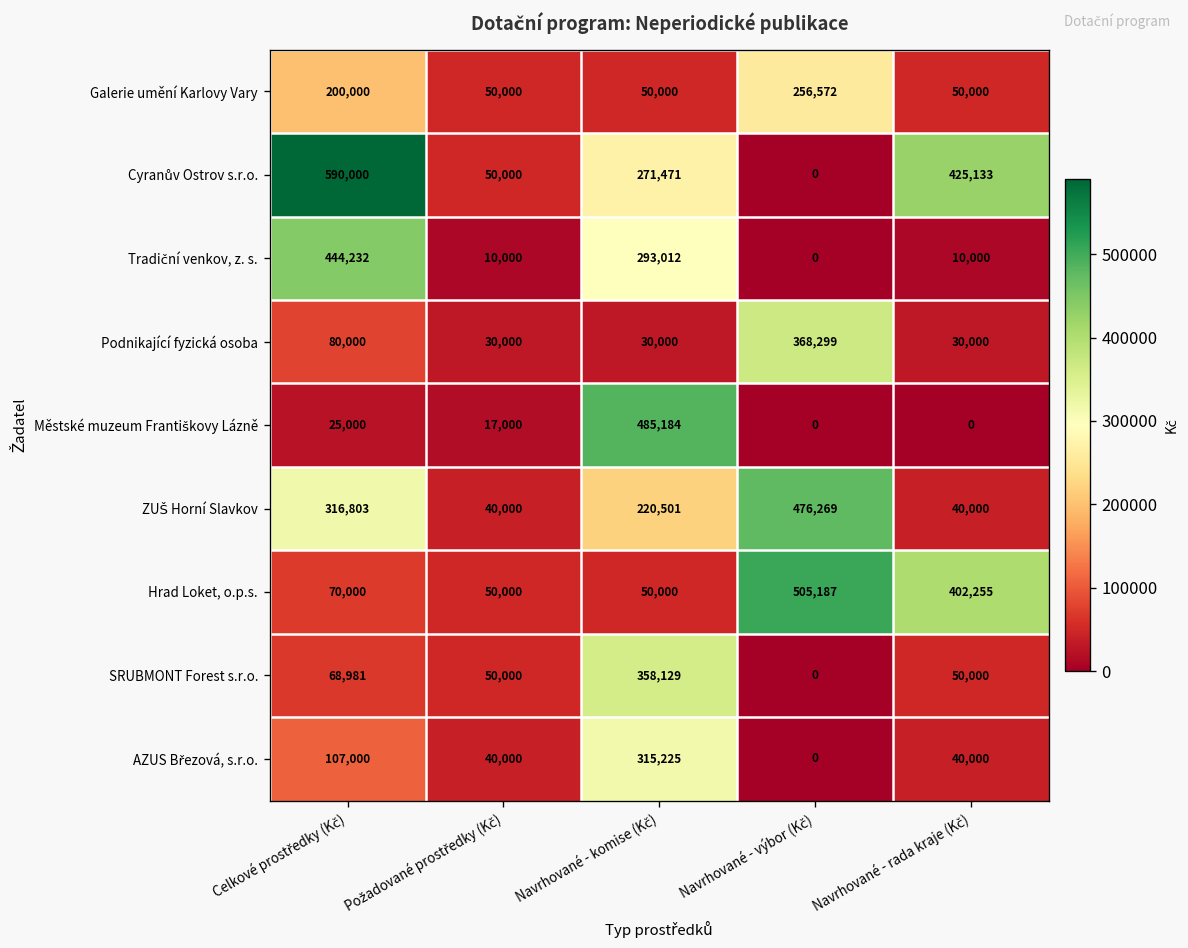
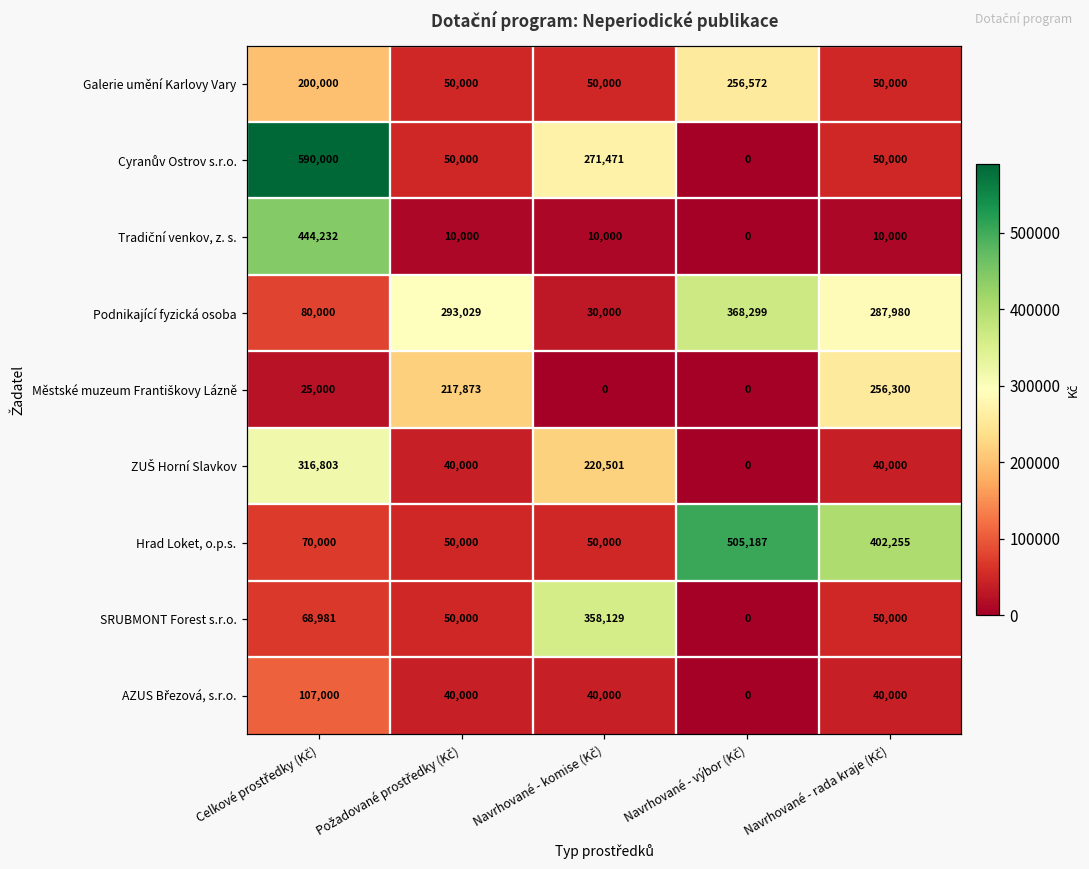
  {
    "Galerie umění Karlovy Vary": {
      "Celkové prostředky (Kč)": "200,000",
      "Požadované prostředky (Kč)": "50,000",
      "Navrhované - komise (Kč)": "50,000",
      "Navrhované - výbor (Kč)": "256,572",
      "Navrhované - rada kraje (Kč)": "50,000"
    },
    "Cyranův Ostrov s.r.o.": {
      "Celkové prostředky (Kč)": "590,000",
      "Požadované prostředky (Kč)": "50,000",
      "Navrhované - komise (Kč)": "271,471",
      "Navrhované - výbor (Kč)": "0",
-     "Navrhované - rada kraje (Kč)": "425,133"
+     "Navrhované - rada kraje (Kč)": "50,000"
    },
    "Tradiční venkov, z. s.": {
      "Celkové prostředky (Kč)": "444,232",
      "Požadované prostředky (Kč)": "10,000",
-     "Navrhované - komise (Kč)": "293,012",
+     "Navrhované - komise (Kč)": "10,000",
      "Navrhované - výbor (Kč)": "0",
      "Navrhované - rada kraje (Kč)": "10,000"
    },
    "Podnikající fyzická osoba": {
      "Celkové prostředky (Kč)": "80,000",
-     "Požadované prostředky (Kč)": "30,000",
+     "Požadované prostředky (Kč)": "293,029",
      "Navrhované - komise (Kč)": "30,000",
      "Navrhované - výbor (Kč)": "368,299",
-     "Navrhované - rada kraje (Kč)": "30,000"
+     "Navrhované - rada kraje (Kč)": "287,980"
    },
    "Městské muzeum Františkovy Lázně": {
      "Celkové prostředky (Kč)": "25,000",
-     "Požadované prostředky (Kč)": "17,000",
-     "Navrhované - komise (Kč)": "485,184",
+     "Požadované prostředky (Kč)": "217,873",
+     "Navrhované - komise (Kč)": "0",
      "Navrhované - výbor (Kč)": "0",
-     "Navrhované - rada kraje (Kč)": "0"
+     "Navrhované - rada kraje (Kč)": "256,300"
    },
    "ZUŠ Horní Slavkov": {
      "Celkové prostředky (Kč)": "316,803",
      "Požadované prostředky (Kč)": "40,000",
      "Navrhované - komise (Kč)": "220,501",
-     "Navrhované - výbor (Kč)": "476,269",
+     "Navrhované - výbor (Kč)": "0",
      "Navrhované - rada kraje (Kč)": "40,000"
    },
    "Hrad Loket, o.p.s.": {
      "Celkové prostředky (Kč)": "70,000",
      "Požadované prostředky (Kč)": "50,000",
      "Navrhované - komise (Kč)": "50,000",
      "Navrhované - výbor (Kč)": "505,187",
      "Navrhované - rada kraje (Kč)": "402,255"
    },
    "SRUBMONT Forest s.r.o.": {
      "Celkové prostředky (Kč)": "68,981",
      "Požadované prostředky (Kč)": "50,000",
      "Navrhované - komise (Kč)": "358,129",
      "Navrhované - výbor (Kč)": "0",
      "Navrhované - rada kraje (Kč)": "50,000"
    },
    "AZUS Březová, s.r.o.": {
      "Celkové prostředky (Kč)": "107,000",
      "Požadované prostředky (Kč)": "40,000",
-     "Navrhované - komise (Kč)": "315,225",
+     "Navrhované - komise (Kč)": "40,000",
      "Navrhované - výbor (Kč)": "0",
      "Navrhované - rada kraje (Kč)": "40,000"
    }
  }
